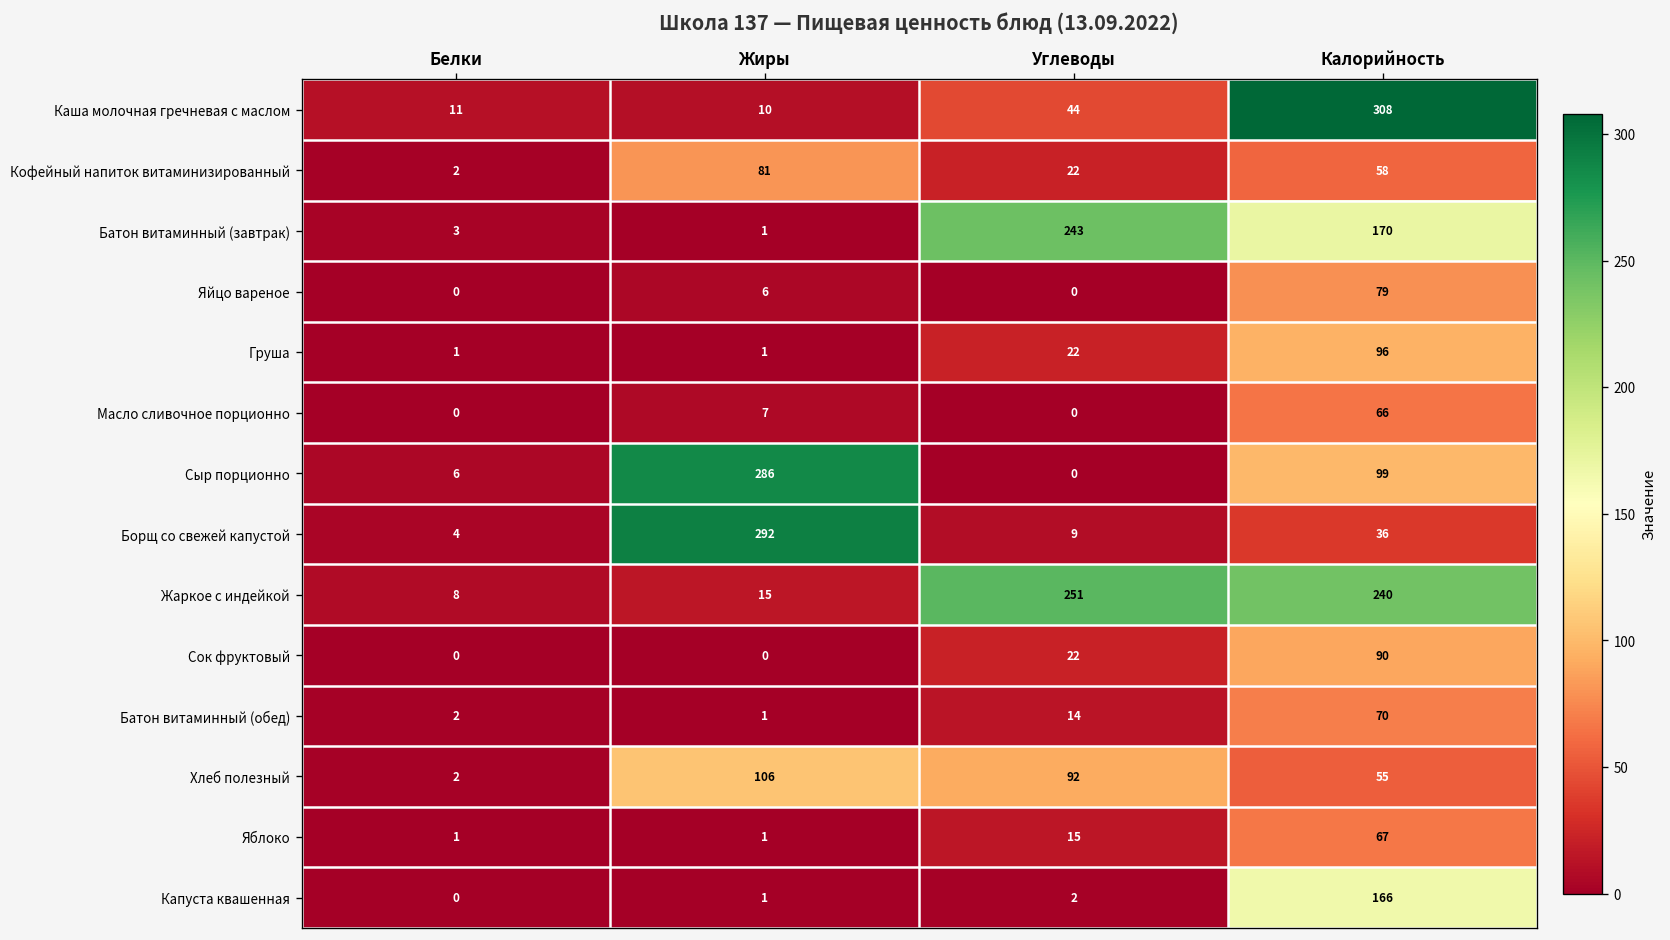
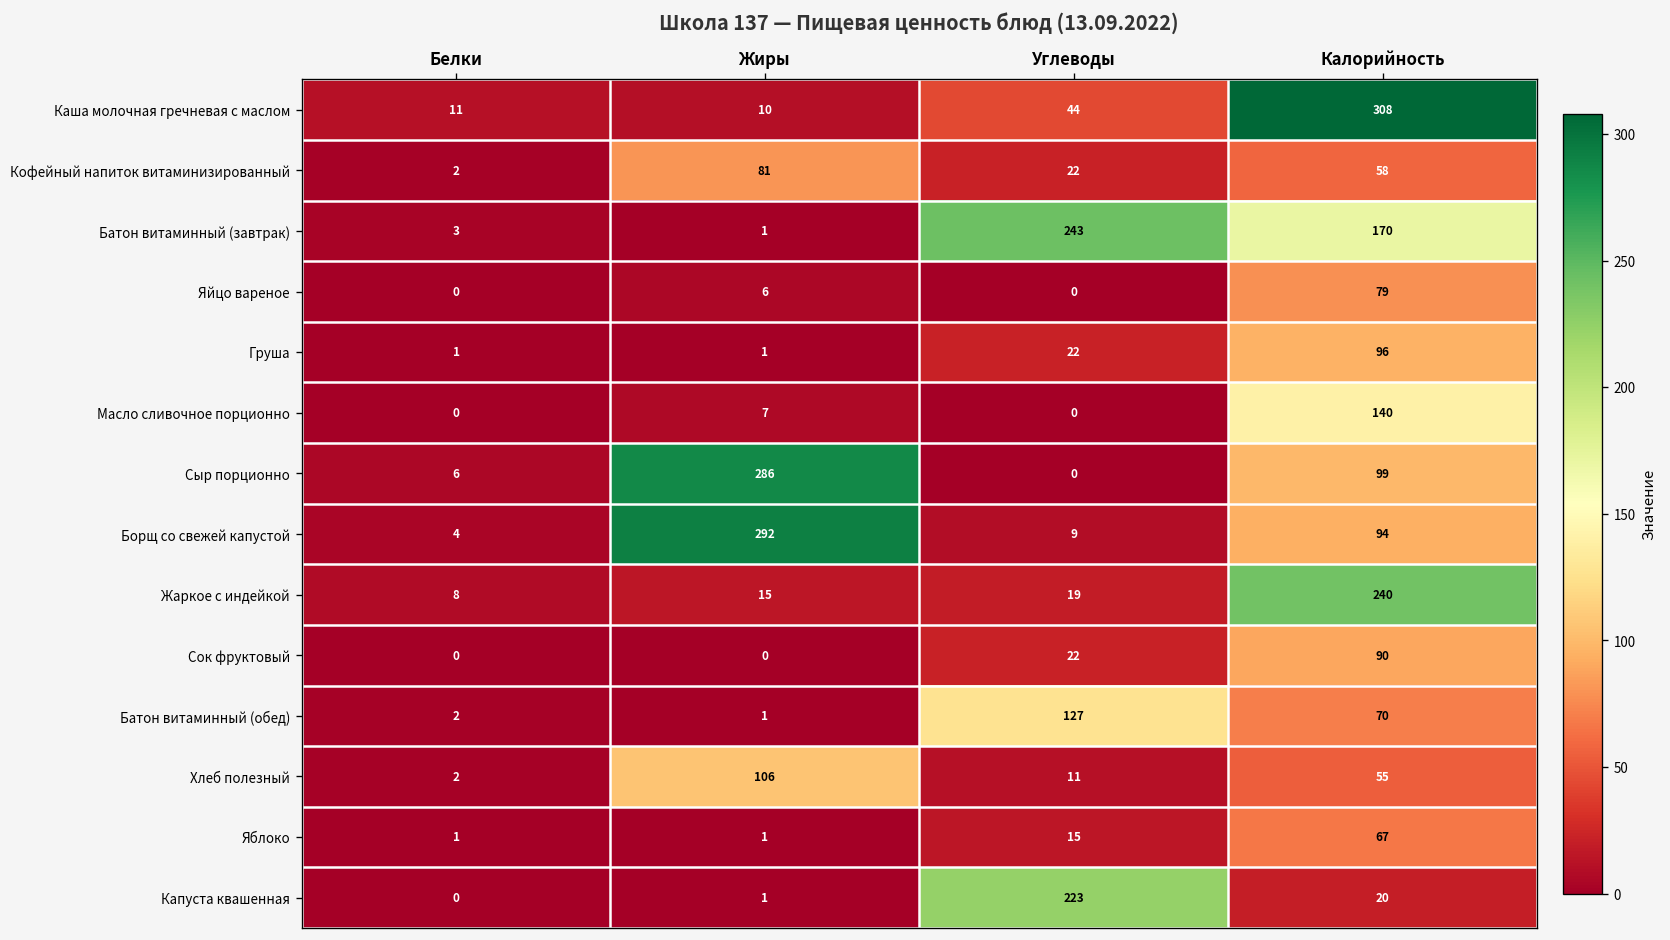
  {
    "Каша молочная гречневая с маслом": {
      "Белки": 11,
      "Жиры": 10,
      "Углеводы": 44,
      "Калорийность": 308
    },
    "Кофейный напиток витаминизированный": {
      "Белки": 2,
      "Жиры": 81,
      "Углеводы": 22,
      "Калорийность": 58
    },
    "Батон витаминный (завтрак)": {
      "Белки": 3,
      "Жиры": 1,
      "Углеводы": 243,
      "Калорийность": 170
    },
    "Яйцо вареное": {
      "Белки": 0,
      "Жиры": 6,
      "Углеводы": 0,
      "Калорийность": 79
    },
    "Груша": {
      "Белки": 1,
      "Жиры": 1,
      "Углеводы": 22,
      "Калорийность": 96
    },
    "Масло сливочное порционно": {
      "Белки": 0,
      "Жиры": 7,
      "Углеводы": 0,
-     "Калорийность": 66
+     "Калорийность": 140
    },
    "Сыр порционно": {
      "Белки": 6,
      "Жиры": 286,
      "Углеводы": 0,
      "Калорийность": 99
    },
    "Борщ со свежей капустой": {
      "Белки": 4,
      "Жиры": 292,
      "Углеводы": 9,
-     "Калорийность": 36
+     "Калорийность": 94
    },
    "Жаркое с индейкой": {
      "Белки": 8,
      "Жиры": 15,
-     "Углеводы": 251,
+     "Углеводы": 19,
      "Калорийность": 240
    },
    "Сок фруктовый": {
      "Белки": 0,
      "Жиры": 0,
      "Углеводы": 22,
      "Калорийность": 90
    },
    "Батон витаминный (обед)": {
      "Белки": 2,
      "Жиры": 1,
-     "Углеводы": 14,
+     "Углеводы": 127,
      "Калорийность": 70
    },
    "Хлеб полезный": {
      "Белки": 2,
      "Жиры": 106,
-     "Углеводы": 92,
+     "Углеводы": 11,
      "Калорийность": 55
    },
    "Яблоко": {
      "Белки": 1,
      "Жиры": 1,
      "Углеводы": 15,
      "Калорийность": 67
    },
    "Капуста квашенная": {
      "Белки": 0,
      "Жиры": 1,
-     "Углеводы": 2,
-     "Калорийность": 166
+     "Углеводы": 223,
+     "Калорийность": 20
    }
  }
